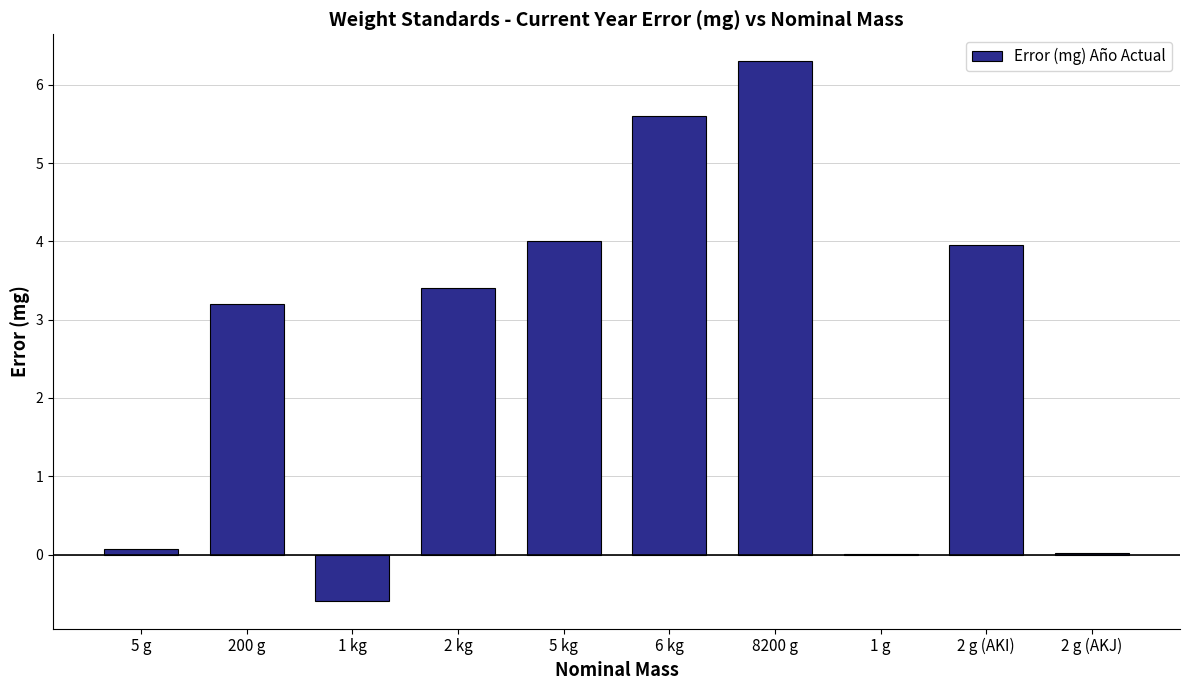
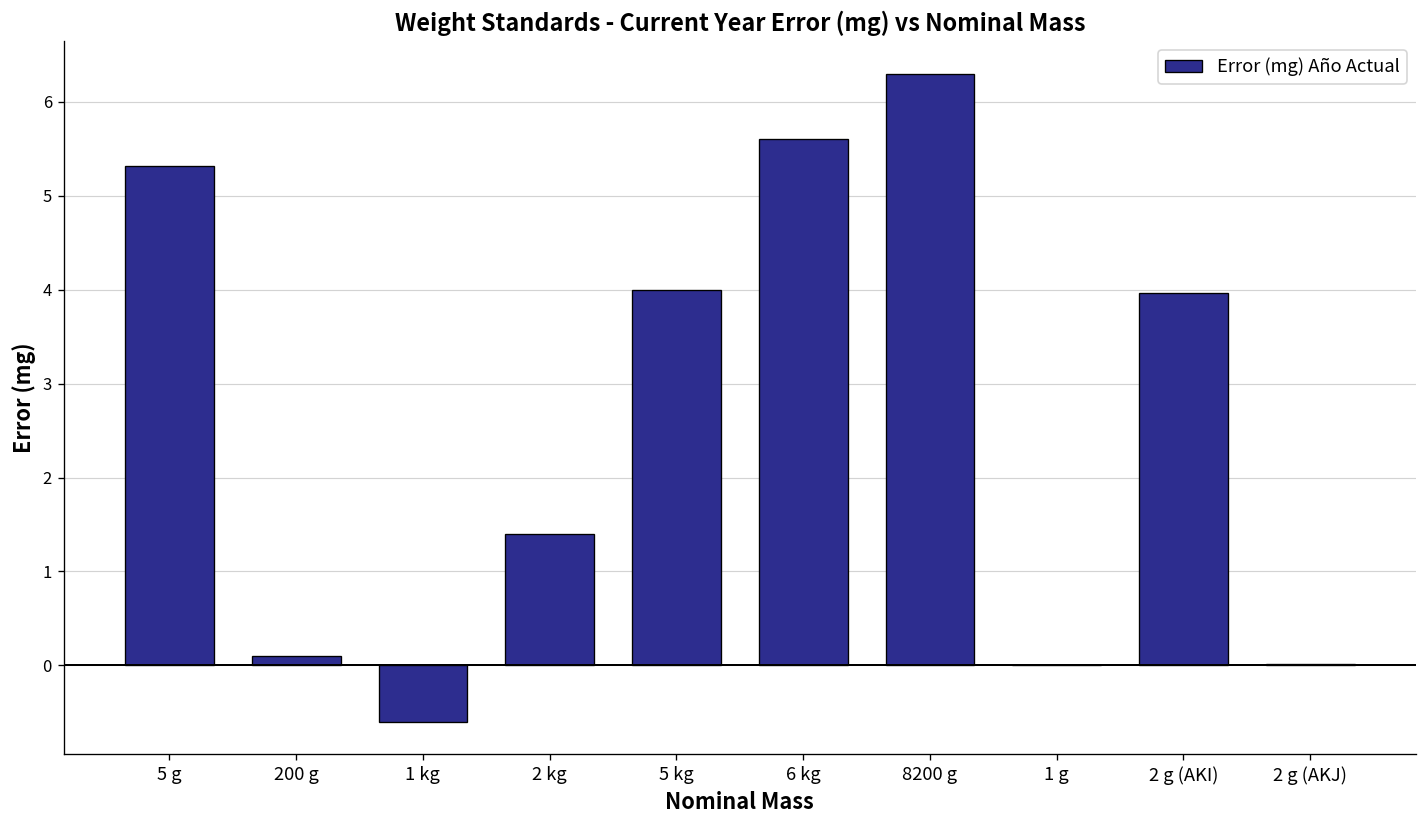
  {
-   "5 g": 0.1,
-   "200 g": 3.2,
+   "5 g": 5.3,
+   "200 g": 0.1,
    "1 kg": -0.6,
-   "2 kg": 3.4,
+   "2 kg": 1.4,
    "5 kg": 4.0,
    "6 kg": 5.6,
    "8200 g": 6.3,
    "2 g (AKI)": 4.0
  }
